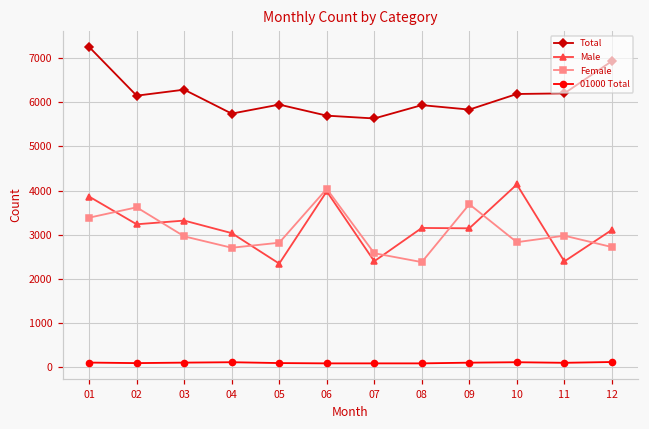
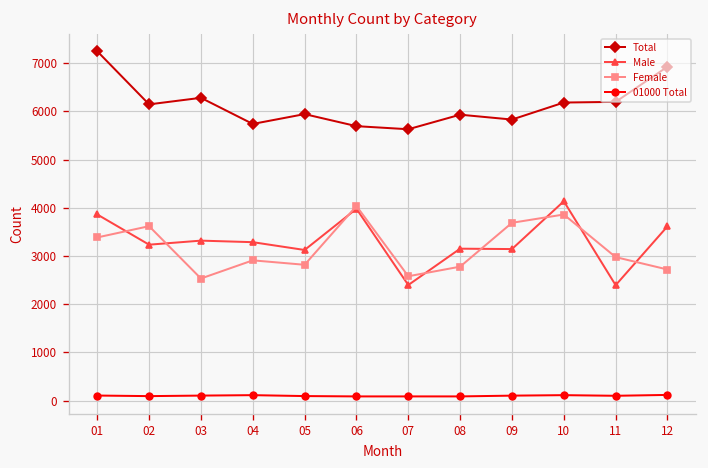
  {
    "Male": {
      "01": 3900,
      "02": 3200,
      "03": 3300,
-     "04": 3000,
-     "05": 2300,
+     "04": 3300,
+     "05": 3100,
      "07": 2400,
      "08": 3200,
      "09": 3100,
      "10": 4100,
      "11": 2400,
-     "12": 3100
+     "12": 3600
    },
    "Female": {
      "01": 3400,
      "02": 3600,
-     "03": 3000,
-     "04": 2700,
+     "03": 2500,
+     "04": 2900,
      "05": 2800,
      "07": 2600,
-     "08": 2400,
+     "08": 2800,
      "09": 3700,
-     "10": 2800,
+     "10": 3900,
      "11": 3000,
      "12": 2700
    }
  }
